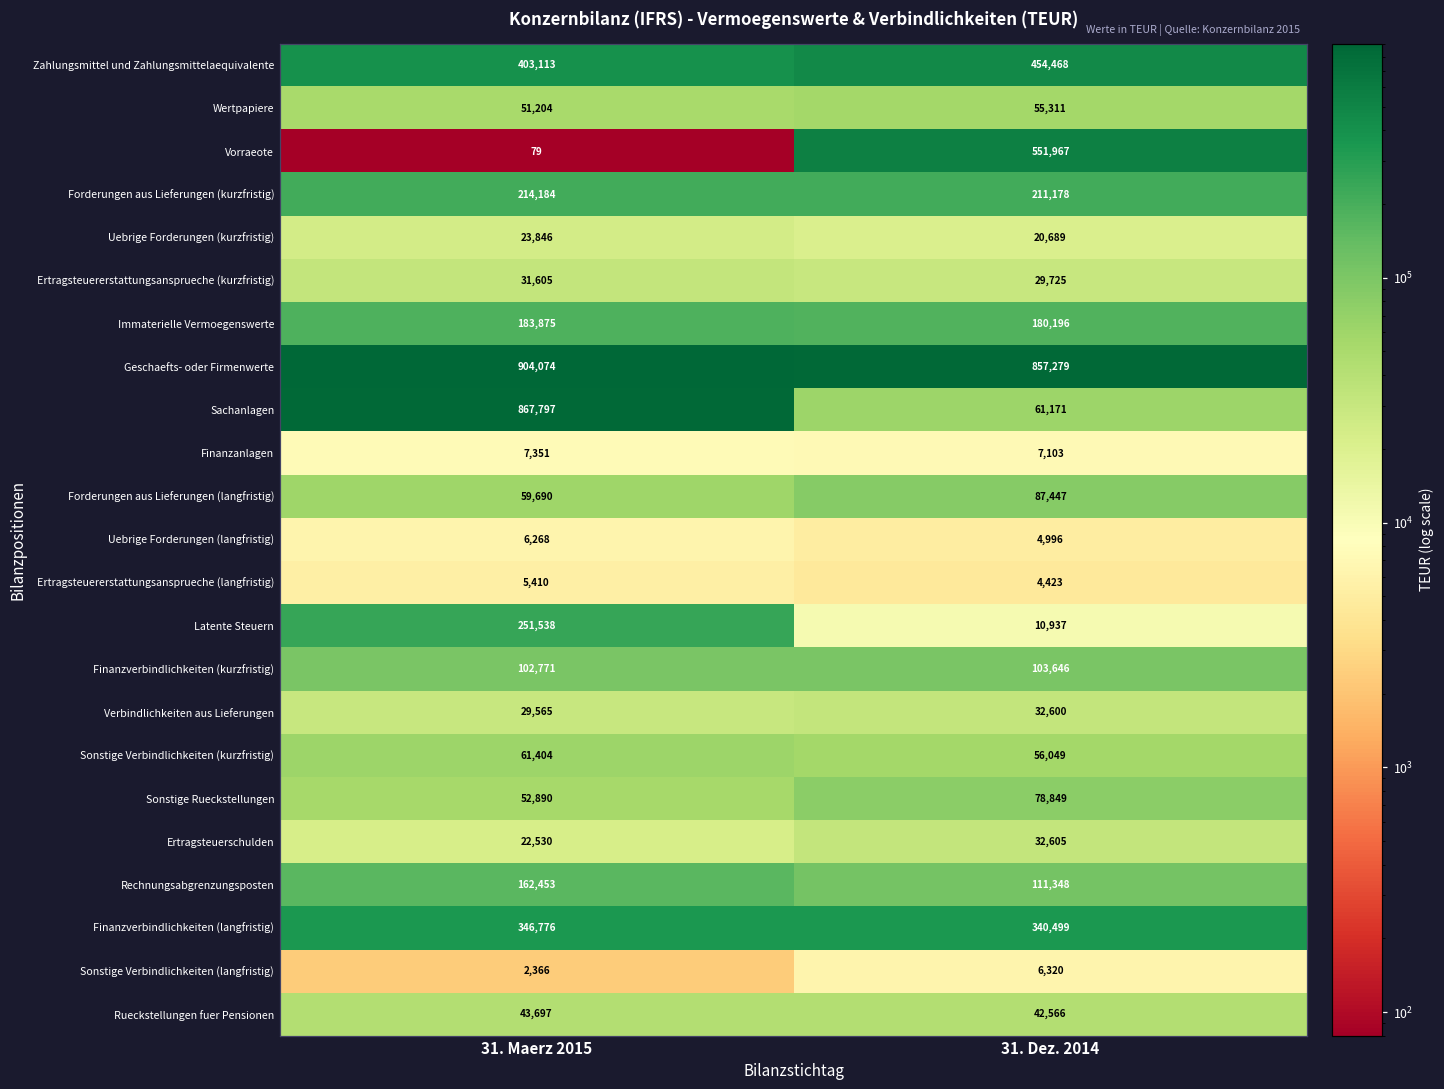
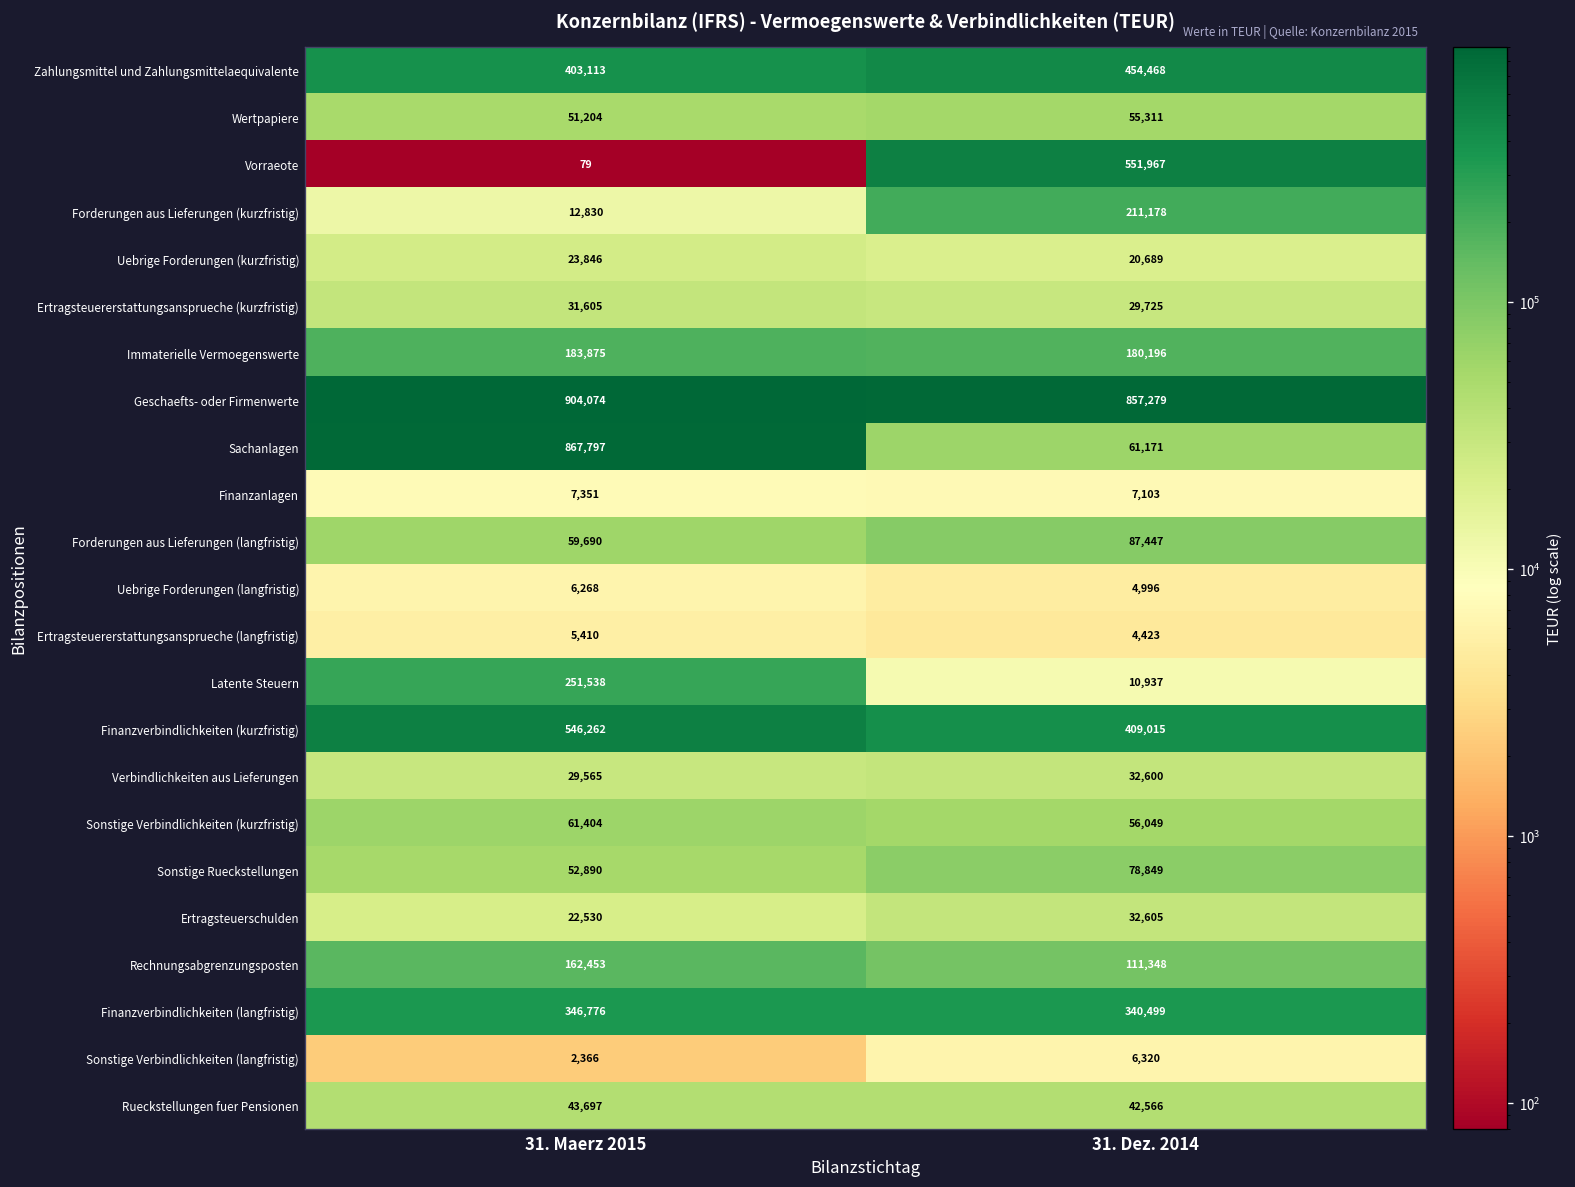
  {
    "Zahlungsmittel und Zahlungsmittelaequivalente": {
      "31. Maerz 2015": "403,113",
      "31. Dez. 2014": "454,468"
    },
    "Wertpapiere": {
      "31. Maerz 2015": "51,204",
      "31. Dez. 2014": "55,311"
    },
    "Vorraeote": {
      "31. Maerz 2015": "79",
      "31. Dez. 2014": "551,967"
    },
    "Forderungen aus Lieferungen (kurzfristig)": {
-     "31. Maerz 2015": "214,184",
+     "31. Maerz 2015": "12,830",
      "31. Dez. 2014": "211,178"
    },
    "Uebrige Forderungen (kurzfristig)": {
      "31. Maerz 2015": "23,846",
      "31. Dez. 2014": "20,689"
    },
    "Ertragsteuererstattungsansprueche (kurzfristig)": {
      "31. Maerz 2015": "31,605",
      "31. Dez. 2014": "29,725"
    },
    "Immaterielle Vermoegenswerte": {
      "31. Maerz 2015": "183,875",
      "31. Dez. 2014": "180,196"
    },
    "Geschaefts- oder Firmenwerte": {
      "31. Maerz 2015": "904,074",
      "31. Dez. 2014": "857,279"
    },
    "Sachanlagen": {
      "31. Maerz 2015": "867,797",
      "31. Dez. 2014": "61,171"
    },
    "Finanzanlagen": {
      "31. Maerz 2015": "7,351",
      "31. Dez. 2014": "7,103"
    },
    "Forderungen aus Lieferungen (langfristig)": {
      "31. Maerz 2015": "59,690",
      "31. Dez. 2014": "87,447"
    },
    "Uebrige Forderungen (langfristig)": {
      "31. Maerz 2015": "6,268",
      "31. Dez. 2014": "4,996"
    },
    "Ertragsteuererstattungsansprueche (langfristig)": {
      "31. Maerz 2015": "5,410",
      "31. Dez. 2014": "4,423"
    },
    "Latente Steuern": {
      "31. Maerz 2015": "251,538",
      "31. Dez. 2014": "10,937"
    },
    "Finanzverbindlichkeiten (kurzfristig)": {
-     "31. Maerz 2015": "102,771",
-     "31. Dez. 2014": "103,646"
+     "31. Maerz 2015": "546,262",
+     "31. Dez. 2014": "409,015"
    },
    "Verbindlichkeiten aus Lieferungen": {
      "31. Maerz 2015": "29,565",
      "31. Dez. 2014": "32,600"
    },
    "Sonstige Verbindlichkeiten (kurzfristig)": {
      "31. Maerz 2015": "61,404",
      "31. Dez. 2014": "56,049"
    },
    "Sonstige Rueckstellungen": {
      "31. Maerz 2015": "52,890",
      "31. Dez. 2014": "78,849"
    },
    "Ertragsteuerschulden": {
      "31. Maerz 2015": "22,530",
      "31. Dez. 2014": "32,605"
    },
    "Rechnungsabgrenzungsposten": {
      "31. Maerz 2015": "162,453",
      "31. Dez. 2014": "111,348"
    },
    "Finanzverbindlichkeiten (langfristig)": {
      "31. Maerz 2015": "346,776",
      "31. Dez. 2014": "340,499"
    },
    "Sonstige Verbindlichkeiten (langfristig)": {
      "31. Maerz 2015": "2,366",
      "31. Dez. 2014": "6,320"
    },
    "Rueckstellungen fuer Pensionen": {
      "31. Maerz 2015": "43,697",
      "31. Dez. 2014": "42,566"
    }
  }
